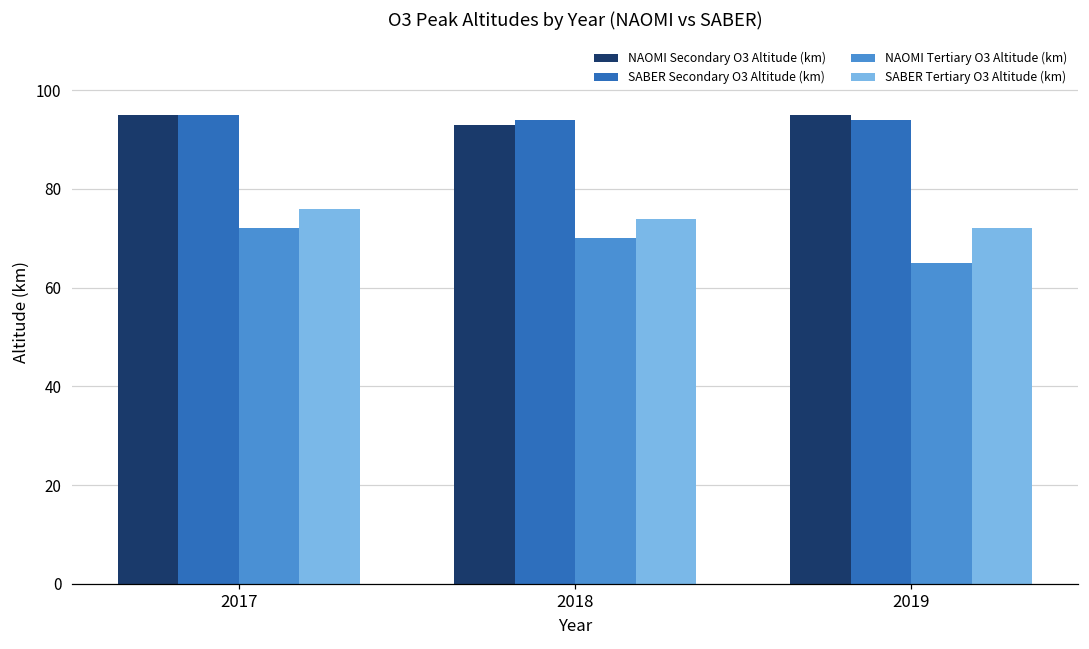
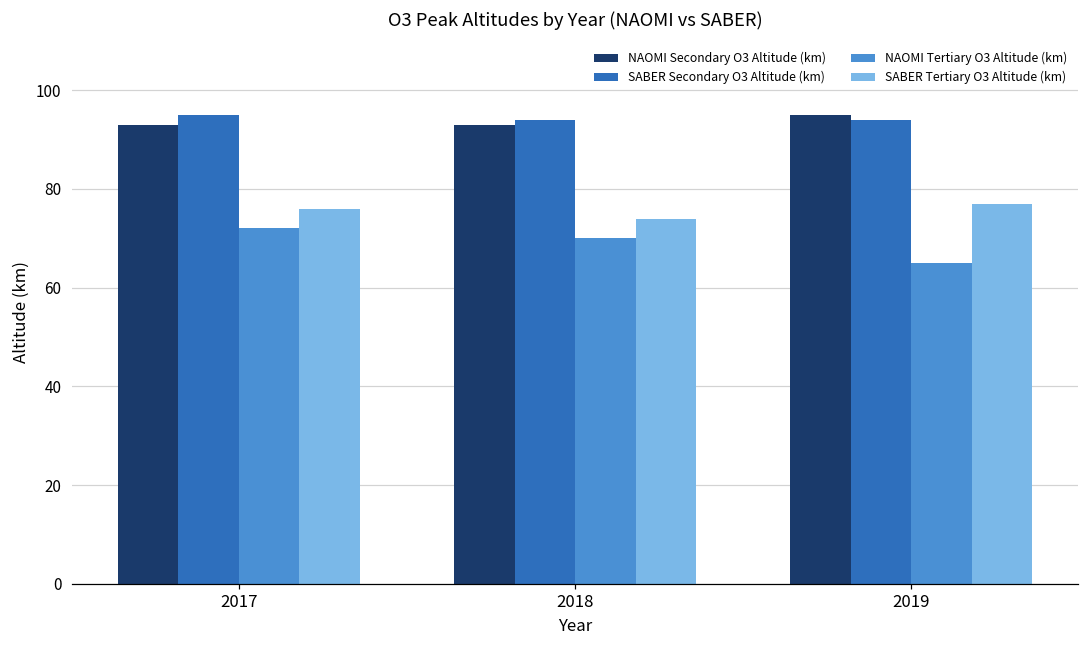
  {
    "NAOMI Secondary O3 Altitude (km)": {
-     "2017": 95,
+     "2017": 93,
      "2018": 93,
      "2019": 95
    },
    "SABER Tertiary O3 Altitude (km)": {
      "2017": 76,
      "2018": 74,
-     "2019": 72
+     "2019": 77
    }
  }
